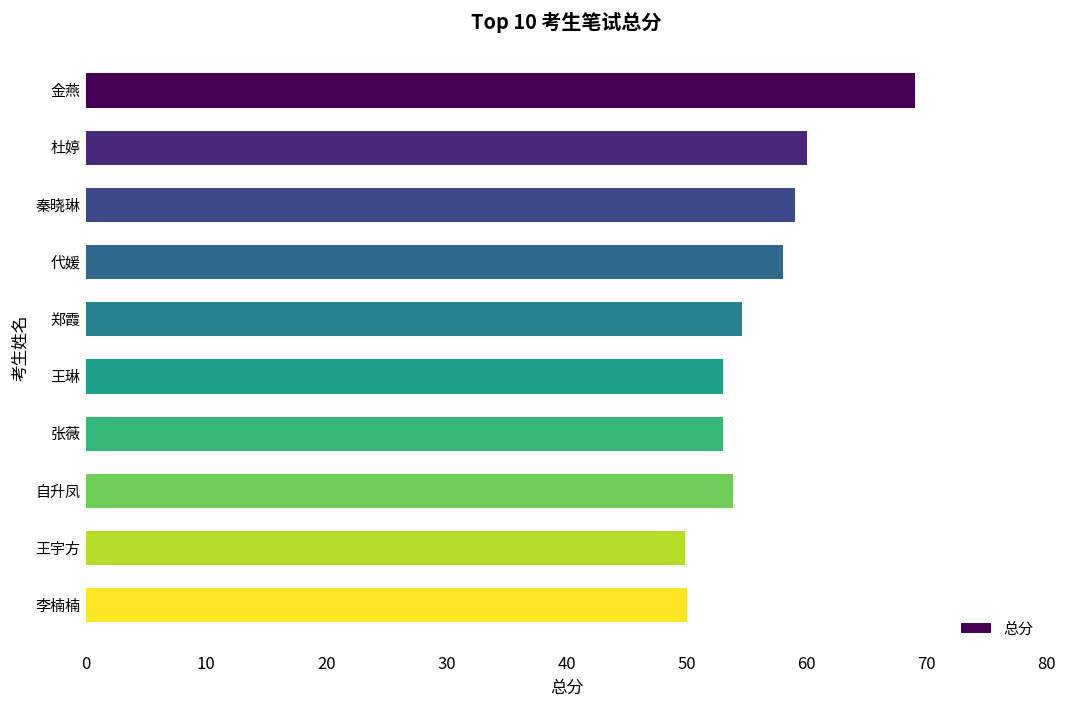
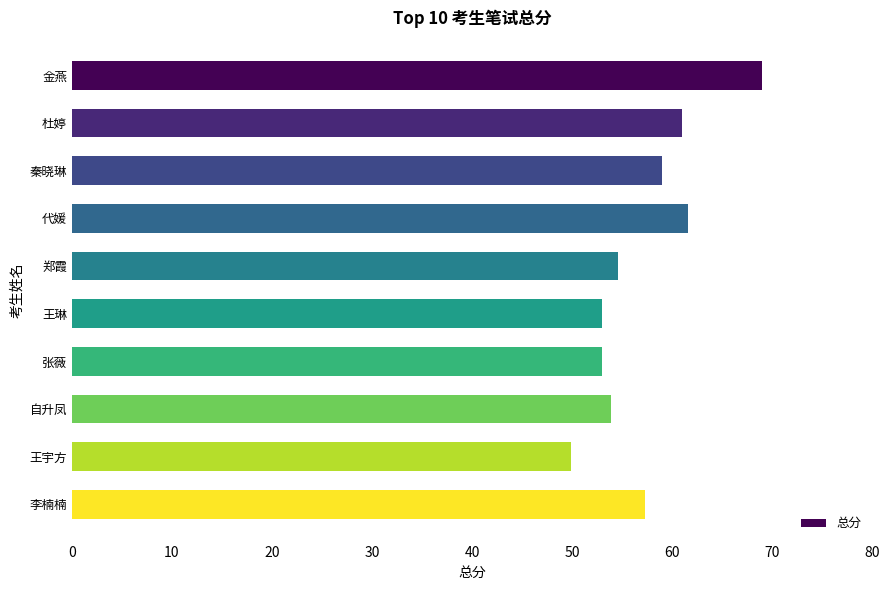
  {
    "金燕": 69.0,
-   "杜婷": 60,
+   "杜婷": 61,
    "秦晓琳": 59.0,
-   "代媛": 58.0,
+   "代媛": 61.6,
    "郑霞": 54.6,
    "王琳": 53.0,
    "张薇": 53.0,
    "自升凤": 53.9,
    "王宇方": 49.9,
-   "李楠楠": 50.0
+   "李楠楠": 57.3
  }
